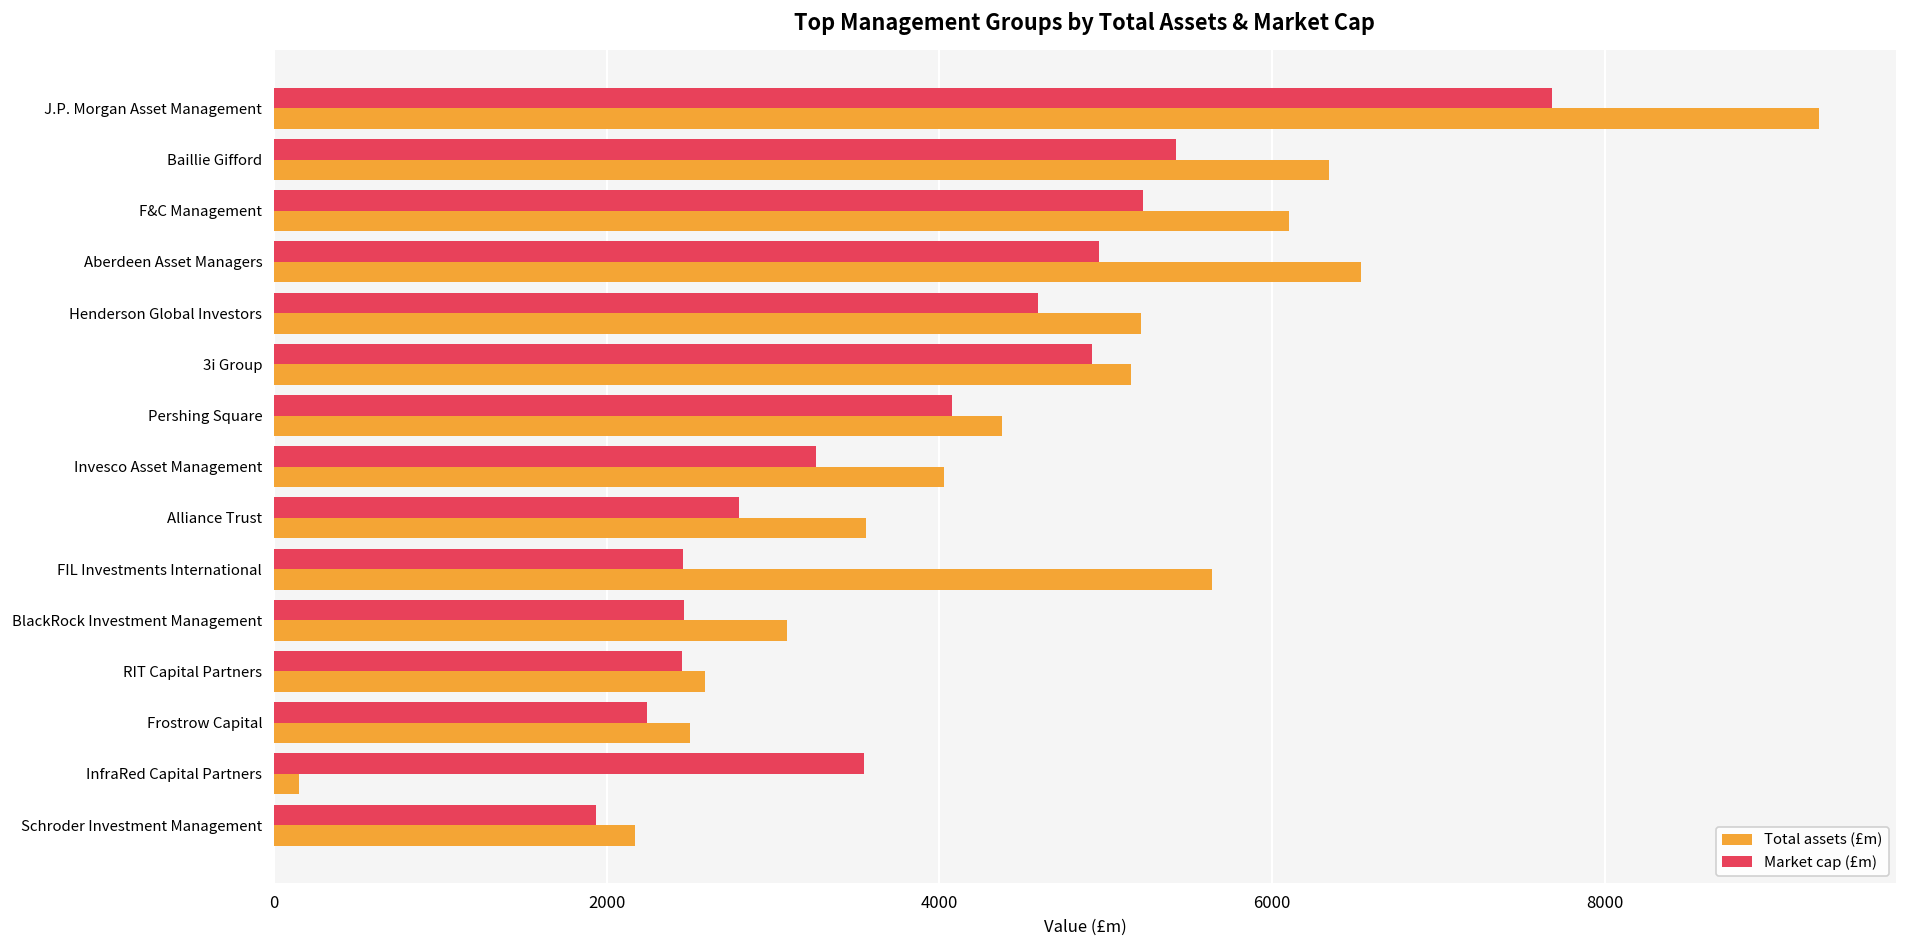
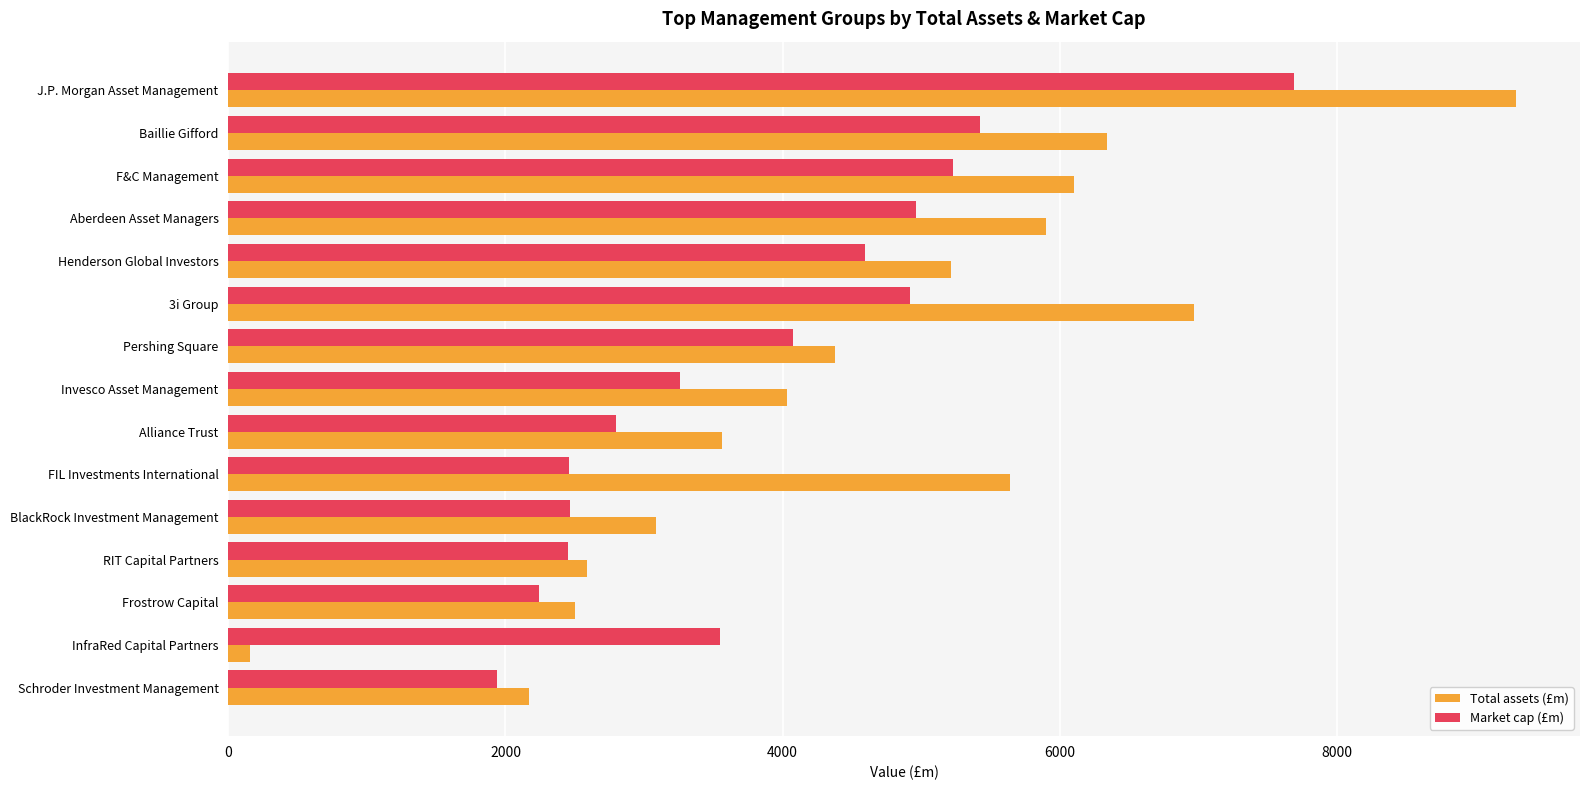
  {
    "Total assets (£m)": {
      "J.P. Morgan Asset Management": 9290,
      "Baillie Gifford": 6340,
      "F&C Management": 6100,
-     "Aberdeen Asset Managers": 6530,
+     "Aberdeen Asset Managers": 5900,
      "Henderson Global Investors": 5220,
-     "3i Group": 5150,
+     "3i Group": 6960,
      "Pershing Square": 4380,
      "Invesco Asset Management": 4030,
      "Alliance Trust": 3560,
      "FIL Investments International": 5640,
      "BlackRock Investment Management": 3090,
      "RIT Capital Partners": 2590,
      "Frostrow Capital": 2500,
      "InfraRed Capital Partners": 150,
      "Schroder Investment Management": 2170
    },
    "Market cap (£m)": {
      "J.P. Morgan Asset Management": 7690,
      "Baillie Gifford": 5420,
      "F&C Management": 5230,
      "Aberdeen Asset Managers": 4960,
      "Henderson Global Investors": 4590,
      "3i Group": 4920,
      "Pershing Square": 4080,
      "Invesco Asset Management": 3260,
      "Alliance Trust": 2790,
      "FIL Investments International": 2460,
      "BlackRock Investment Management": 2470,
      "RIT Capital Partners": 2450,
      "Frostrow Capital": 2240,
      "InfraRed Capital Partners": 3550,
      "Schroder Investment Management": 1940
    }
  }
